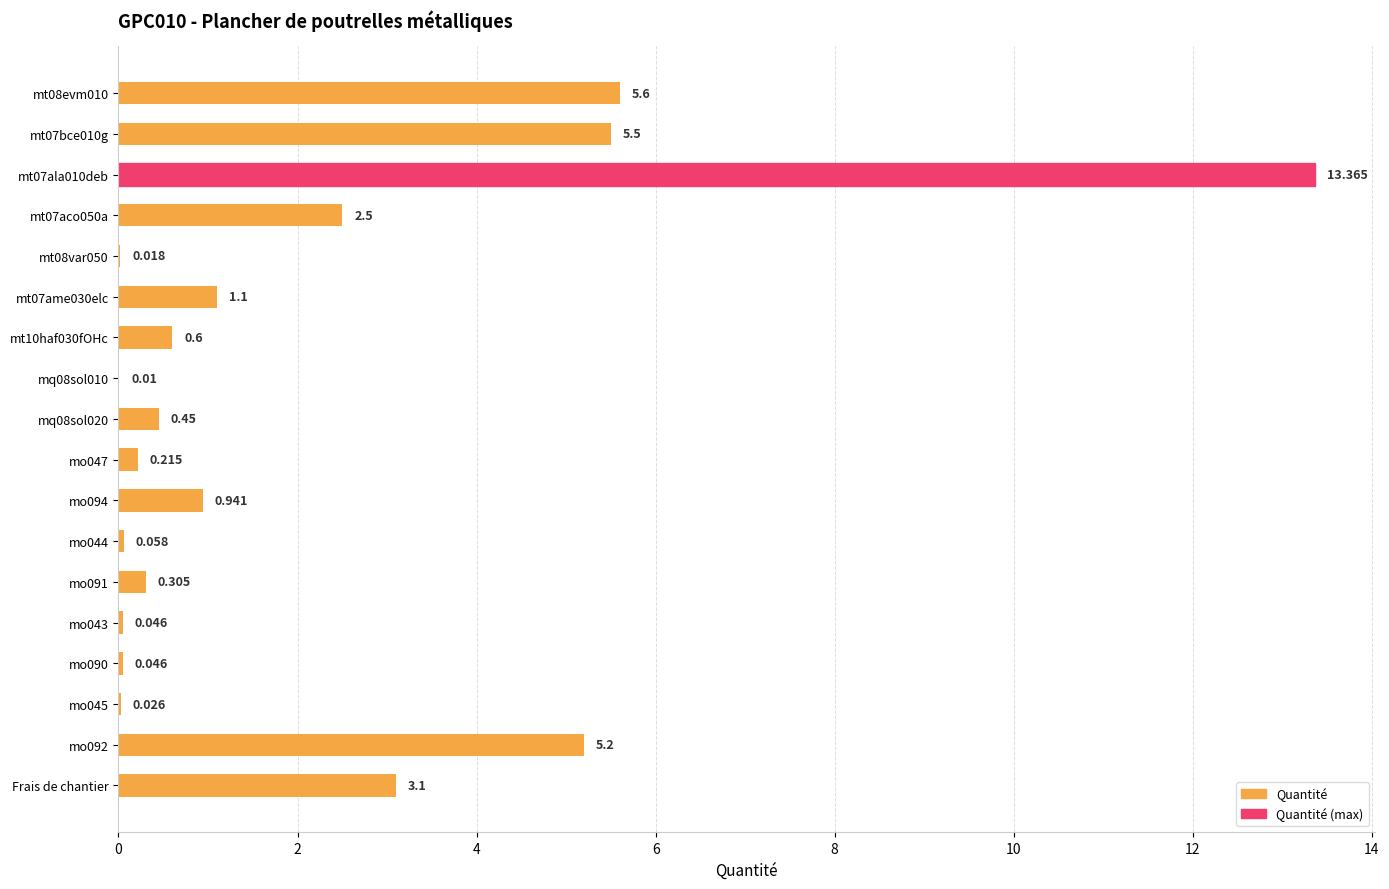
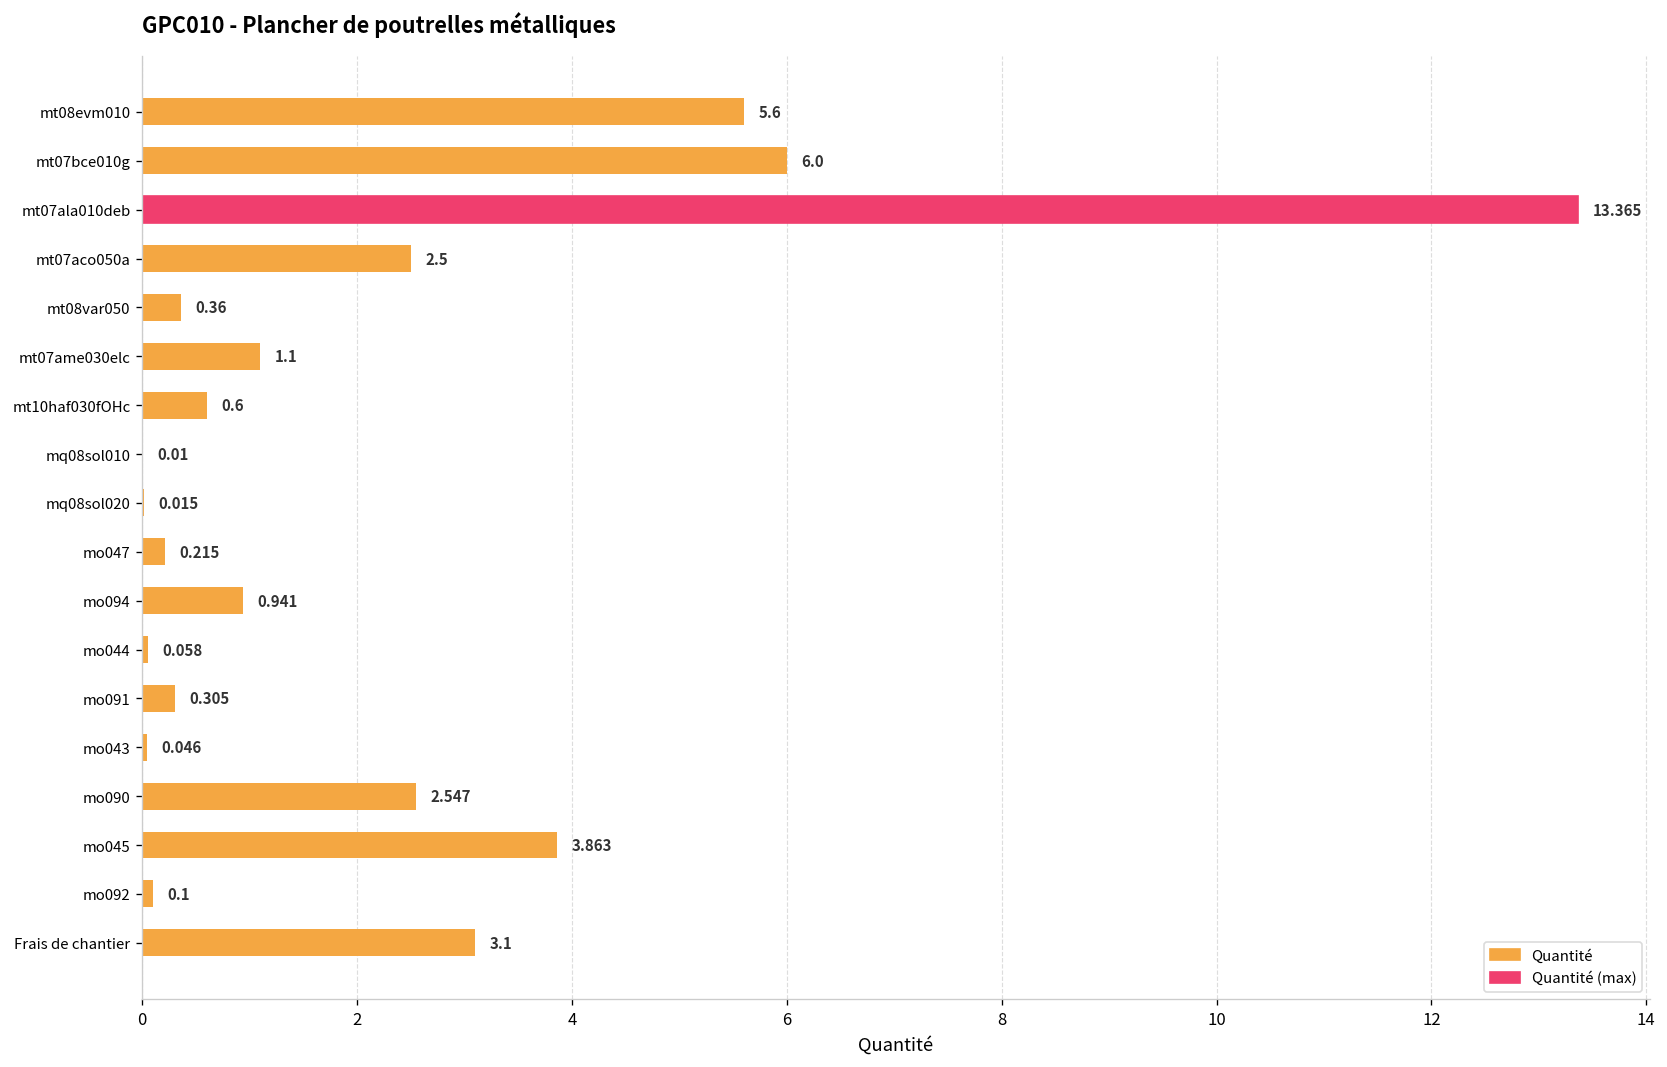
  {
    "mt08evm010": 5.6,
-   "mt07bce010g": 5.5,
+   "mt07bce010g": 6.0,
    "mt07ala010deb": 13.365,
    "mt07aco050a": 2.5,
-   "mt08var050": 0.018,
+   "mt08var050": 0.36,
    "mt07ame030elc": 1.1,
    "mt10haf030fOHc": 0.6,
    "mq08sol010": 0.01,
-   "mq08sol020": 0.45,
+   "mq08sol020": 0.015,
    "mo047": 0.215,
    "mo094": 0.941,
    "mo044": 0.058,
    "mo091": 0.305,
    "mo043": 0.046,
-   "mo090": 0.046,
-   "mo045": 0.026,
-   "mo092": 5.2,
+   "mo090": 2.547,
+   "mo045": 3.863,
+   "mo092": 0.1,
    "Frais de chantier": 3.1
  }
